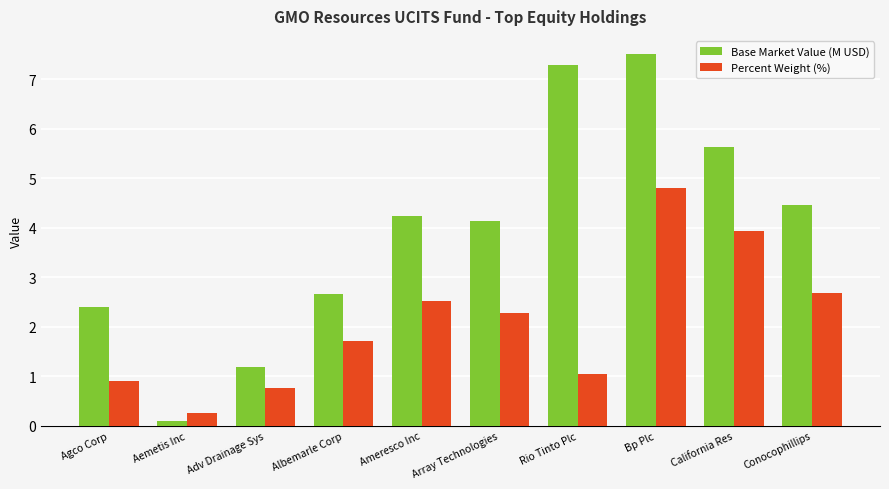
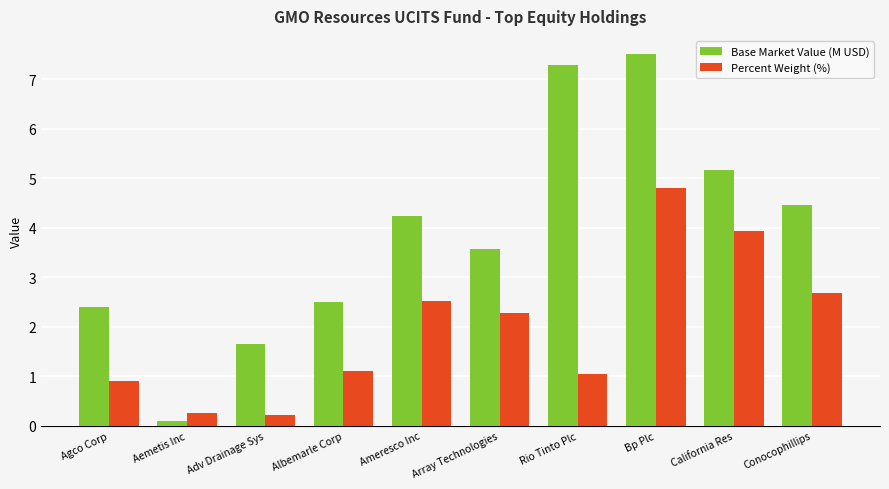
  {
    "Base Market Value (M USD)": {
      "Agco Corp": 2.4,
      "Aemetis Inc": 0.1,
-     "Adv Drainage Sys": 1.2,
-     "Albemarle Corp": 2.7,
+     "Adv Drainage Sys": 1.6,
+     "Albemarle Corp": 2.5,
      "Ameresco Inc": 4.2,
-     "Array Technologies": 4.1,
+     "Array Technologies": 3.6,
      "Rio Tinto Plc": 7.3,
      "Bp Plc": 7.5,
-     "California Res": 5.6,
+     "California Res": 5.2,
      "Conocophillips": 4.5
    },
    "Percent Weight (%)": {
      "Agco Corp": 0.9,
      "Aemetis Inc": 0.2,
-     "Adv Drainage Sys": 0.8,
-     "Albemarle Corp": 1.7,
+     "Adv Drainage Sys": 0.2,
+     "Albemarle Corp": 1.1,
      "Ameresco Inc": 2.5,
      "Array Technologies": 2.3,
      "Rio Tinto Plc": 1.1,
      "Bp Plc": 4.8,
      "California Res": 3.9,
      "Conocophillips": 2.7
    }
  }
